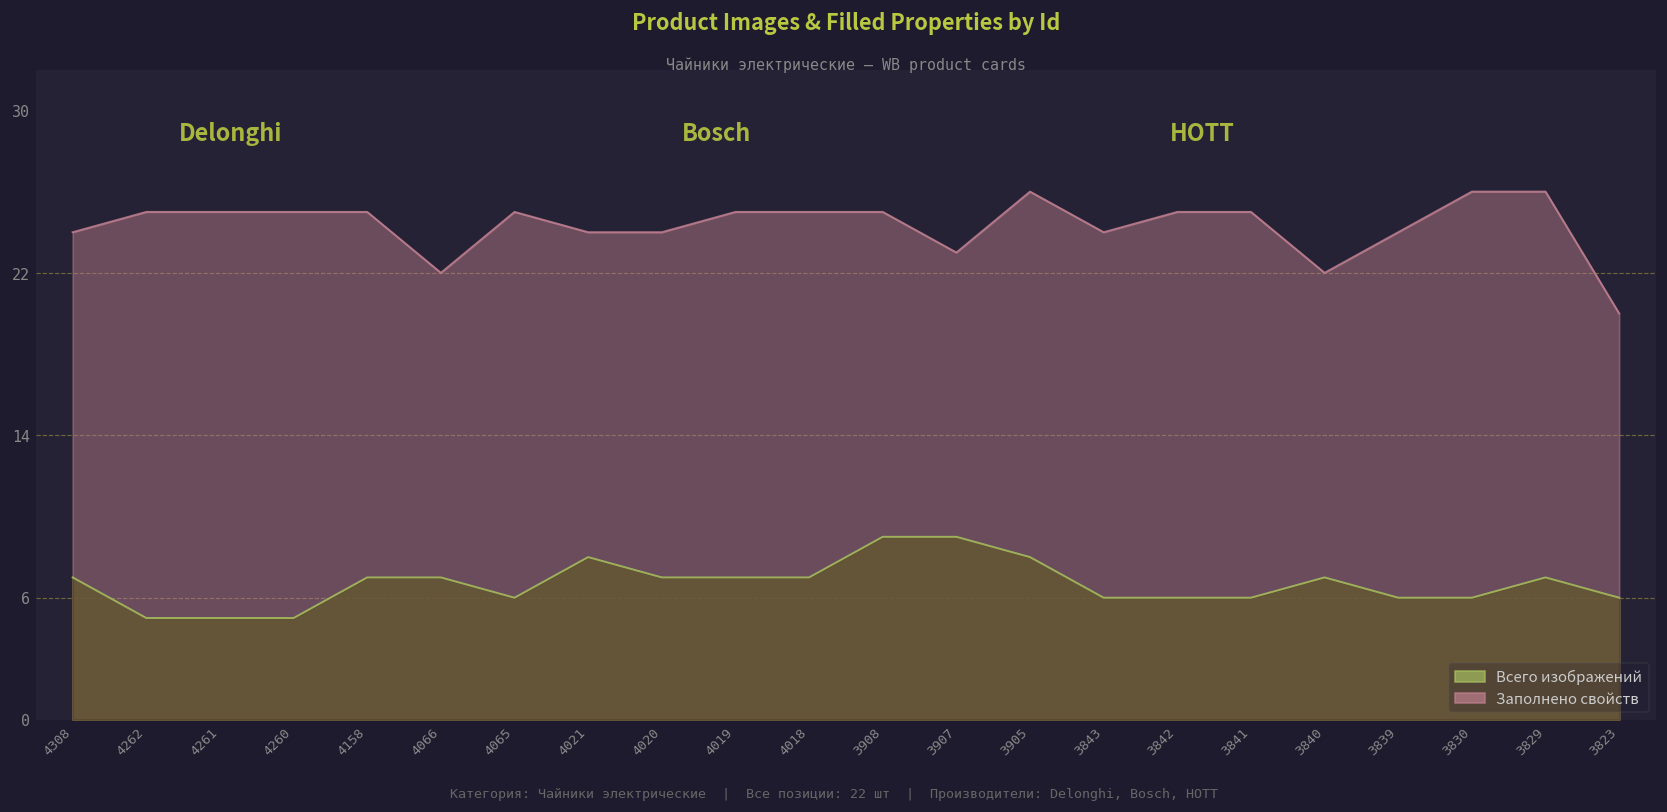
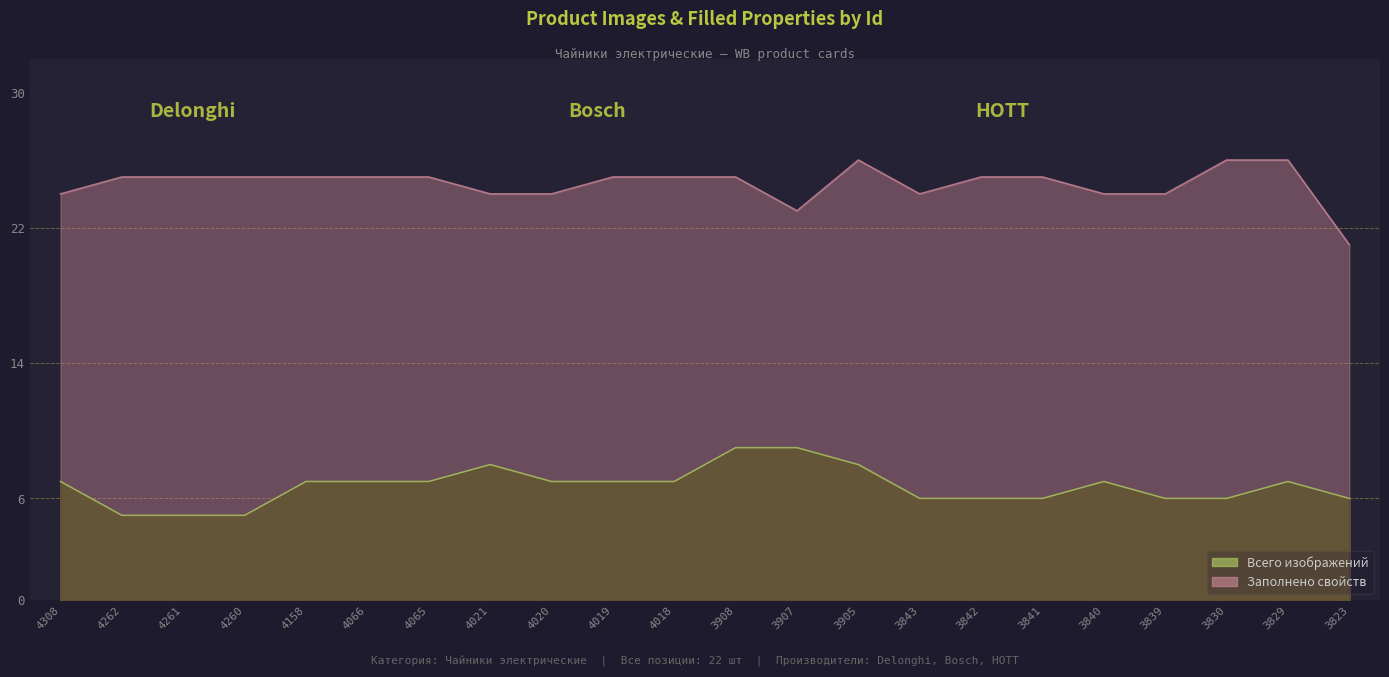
  {
    "Всего изображений": {
      "4308": 7,
      "4262": 5,
      "4261": 5,
      "4260": 5,
      "4158": 7,
      "4066": 7,
-     "4065": 6,
+     "4065": 7,
      "4021": 8,
      "4020": 7,
      "4019": 7,
      "4018": 7,
      "3908": 9,
      "3907": 9,
      "3905": 8,
      "3843": 6,
      "3842": 6,
      "3841": 6,
      "3840": 7,
      "3839": 6,
      "3830": 6,
      "3829": 7,
      "3823": 6
    },
    "Заполнено свойств": {
      "4308": 24,
      "4262": 25,
      "4261": 25,
      "4260": 25,
      "4158": 25,
-     "4066": 22,
+     "4066": 25,
      "4065": 25,
      "4021": 24,
      "4020": 24,
      "4019": 25,
      "4018": 25,
      "3908": 25,
      "3907": 23,
      "3905": 26,
      "3843": 24,
      "3842": 25,
      "3841": 25,
-     "3840": 22,
+     "3840": 24,
      "3839": 24,
      "3830": 26,
      "3829": 26,
-     "3823": 20
+     "3823": 21
    }
  }
